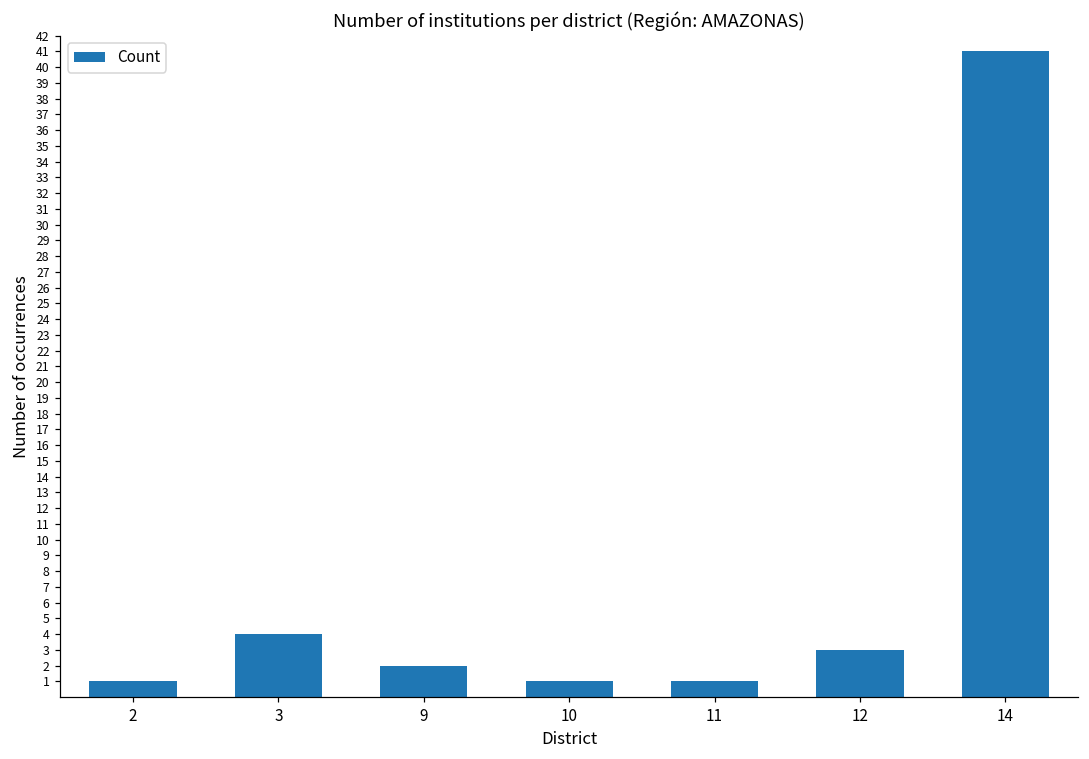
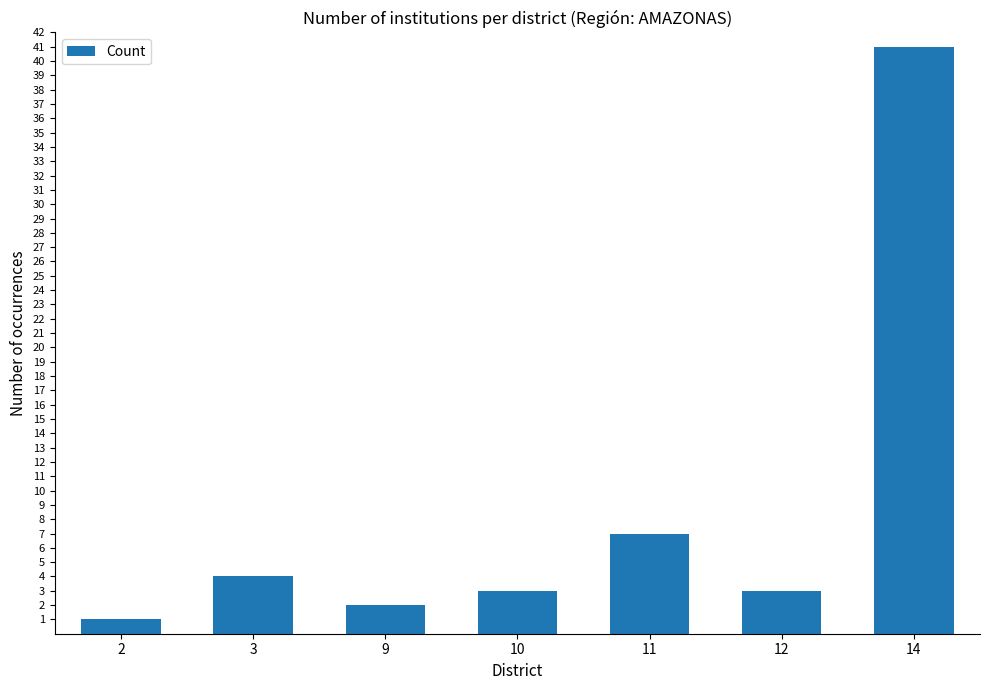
  {
    "2": 1,
    "3": 4,
    "9": 2,
-   "10": 1,
-   "11": 1,
+   "10": 3,
+   "11": 7,
    "12": 3,
    "14": 41
  }
